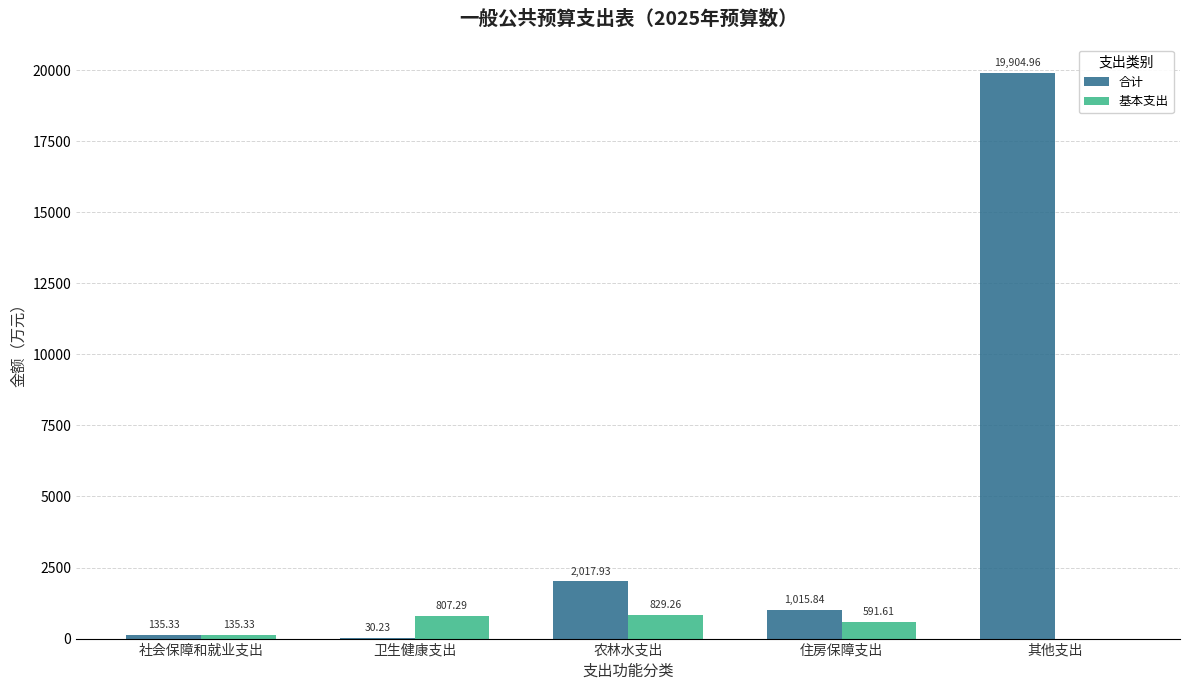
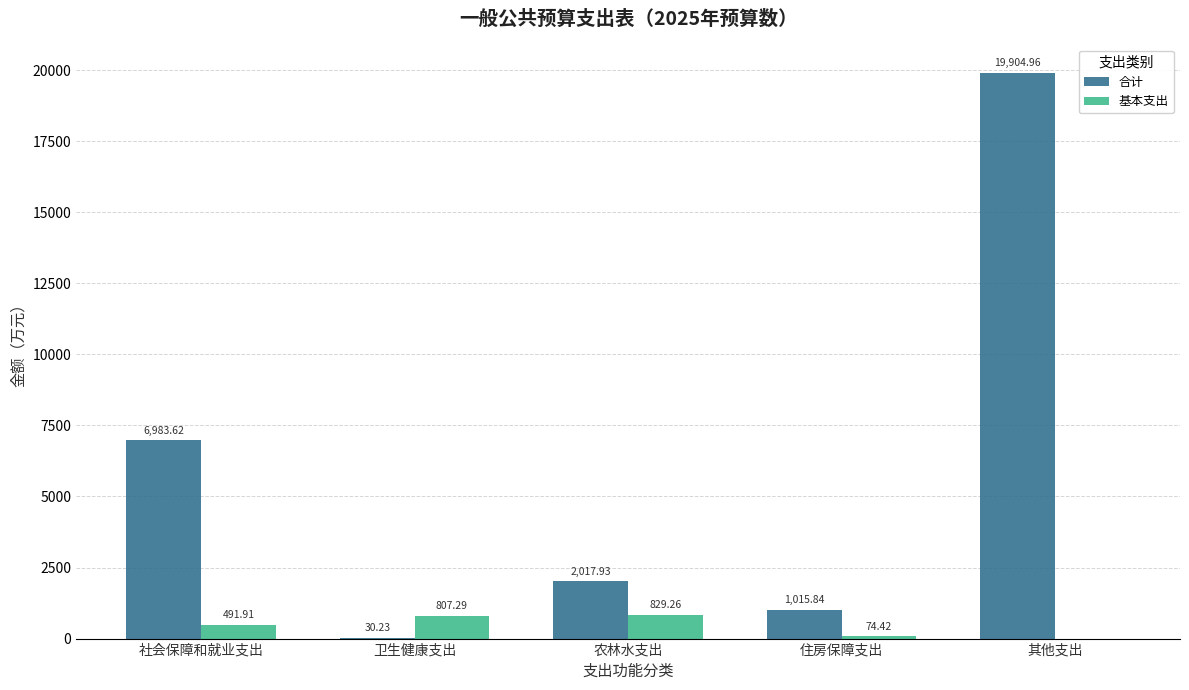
  {
    "合计": {
-     "社会保障和就业支出": "135.33",
+     "社会保障和就业支出": "6,983.62",
      "卫生健康支出": "30.23",
      "农林水支出": "2,017.93",
      "住房保障支出": "1,015.84",
      "其他支出": "19,904.96"
    },
    "基本支出": {
-     "社会保障和就业支出": "135.33",
+     "社会保障和就业支出": "491.91",
      "卫生健康支出": "807.29",
      "农林水支出": "829.26",
-     "住房保障支出": "591.61"
+     "住房保障支出": "74.42"
    }
  }
